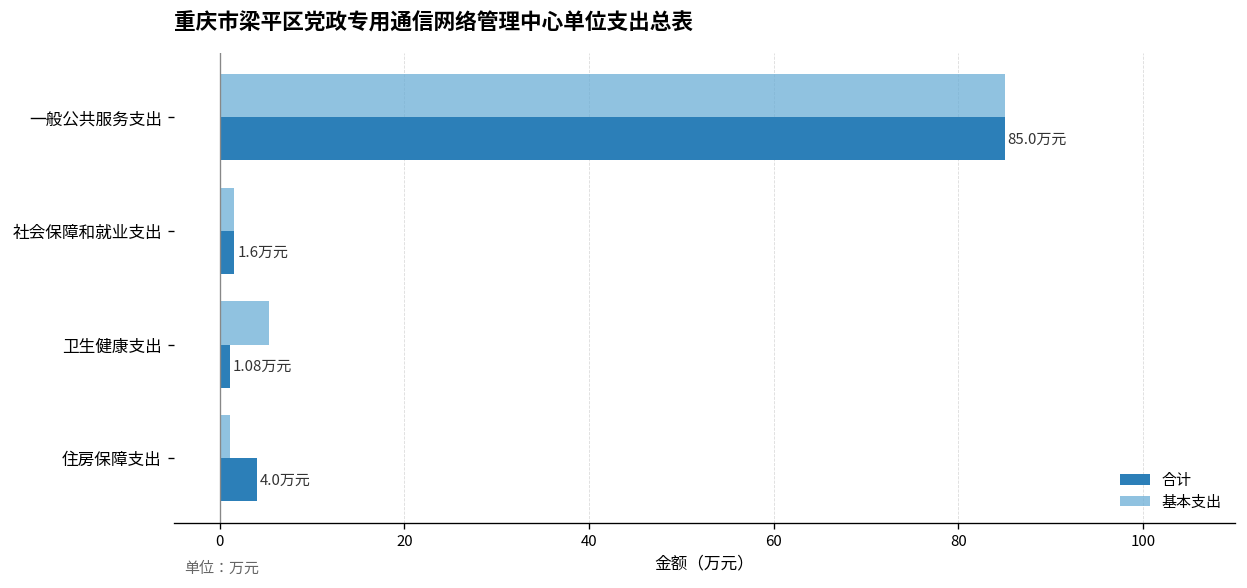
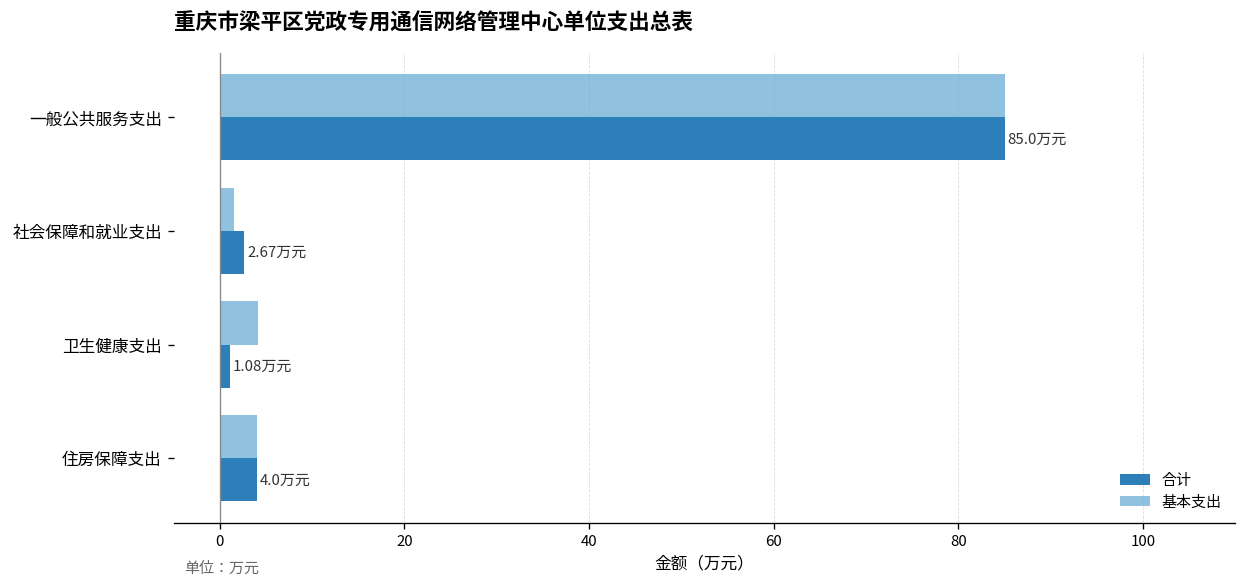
  {
    "合计": {
      "一般公共服务支出": 85.0,
-     "社会保障和就业支出": 1.6,
+     "社会保障和就业支出": 2.67,
      "卫生健康支出": 1.08,
      "住房保障支出": 4.0
    },
    "基本支出": {
      "一般公共服务支出": 85,
      "社会保障和就业支出": 2,
-     "卫生健康支出": 5,
-     "住房保障支出": 1
+     "卫生健康支出": 4,
+     "住房保障支出": 4
    }
  }
